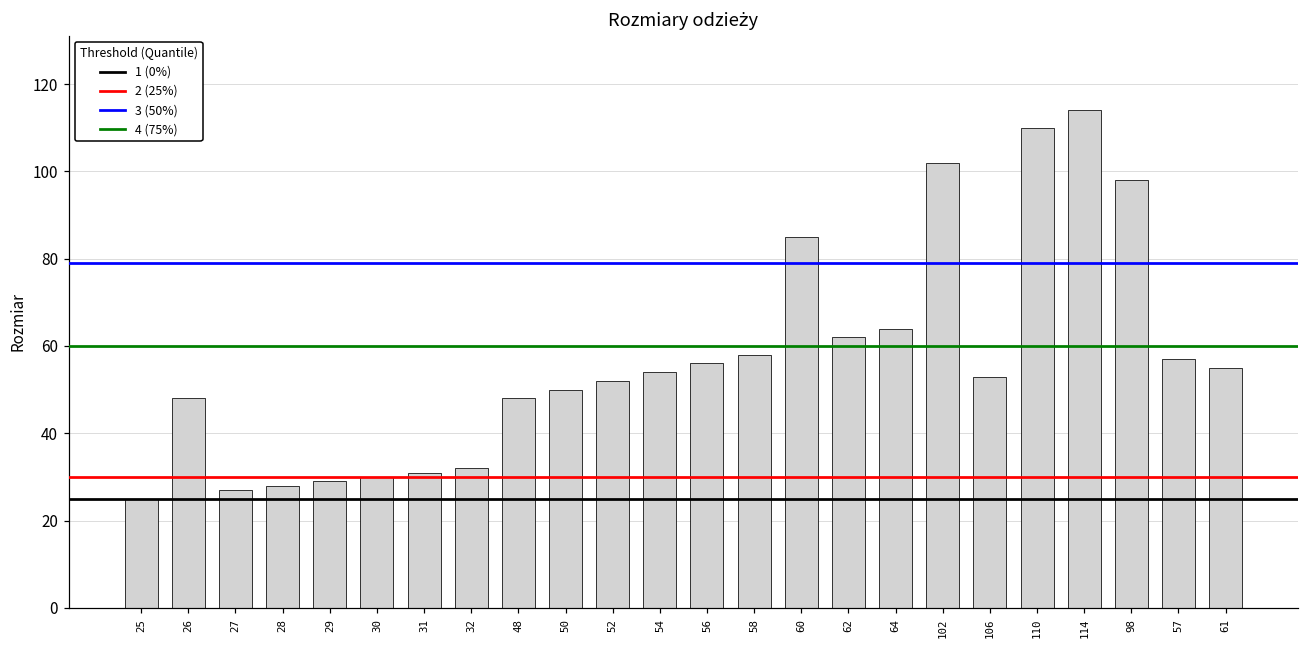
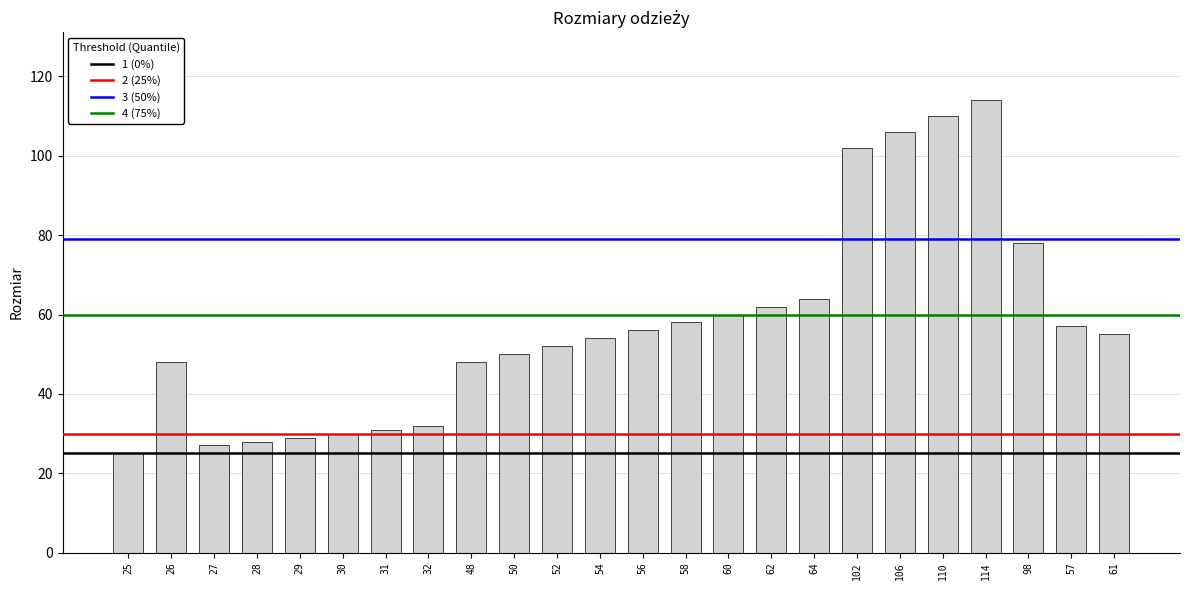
  {
    "25": 25,
    "26": 48,
    "27": 27,
    "28": 28,
    "29": 29,
    "30": 30,
    "31": 31,
    "32": 32,
    "48": 48,
    "50": 50,
    "52": 52,
    "54": 54,
    "56": 56,
    "58": 58,
-   "60": 85,
+   "60": 60,
    "62": 62,
    "64": 64,
    "102": 102,
-   "106": 53,
+   "106": 106,
    "110": 110,
    "114": 114,
-   "98": 98,
+   "98": 78,
    "57": 57,
    "61": 55
  }
